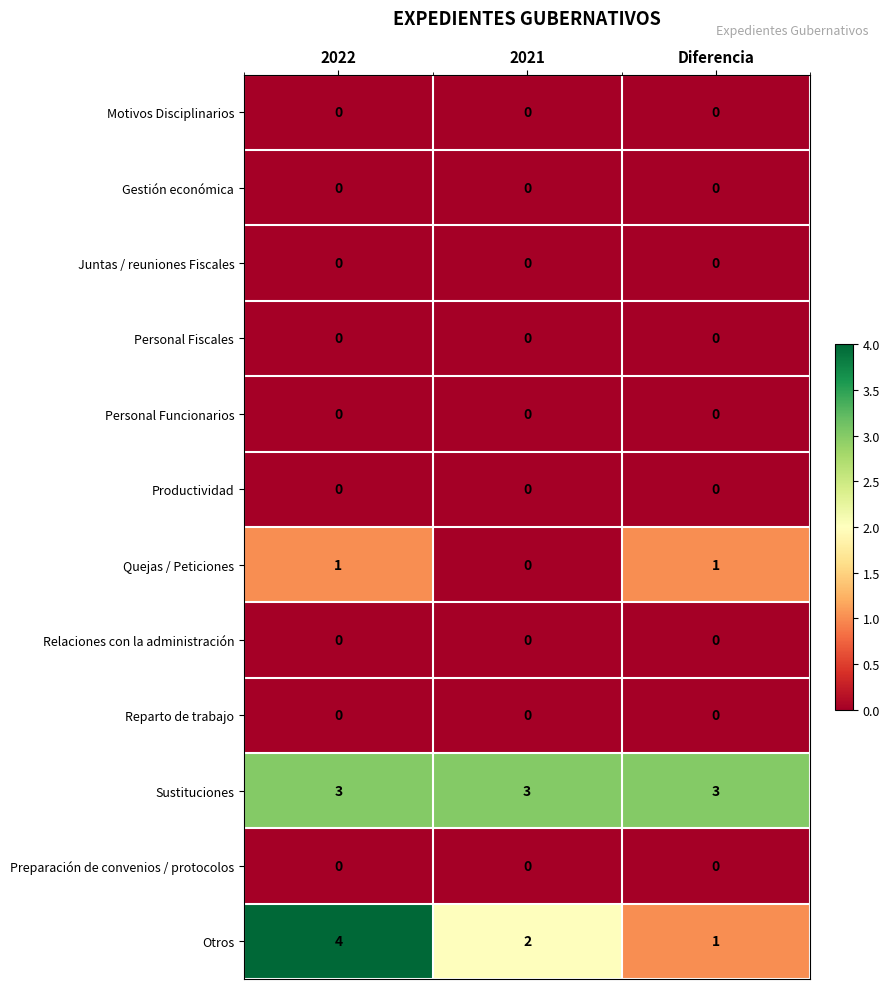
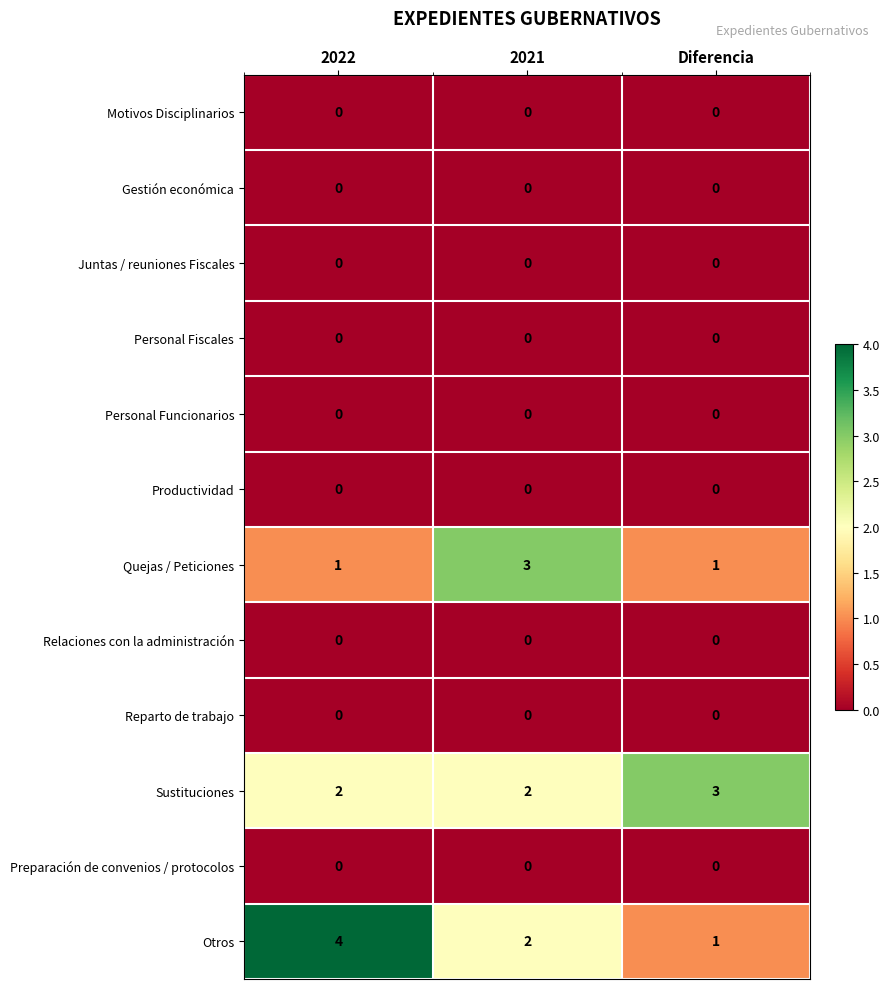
  {
    "Motivos Disciplinarios": {
      "2022": 0,
      "2021": 0,
      "Diferencia": 0
    },
    "Gestión económica": {
      "2022": 0,
      "2021": 0,
      "Diferencia": 0
    },
    "Juntas / reuniones Fiscales": {
      "2022": 0,
      "2021": 0,
      "Diferencia": 0
    },
    "Personal Fiscales": {
      "2022": 0,
      "2021": 0,
      "Diferencia": 0
    },
    "Personal Funcionarios": {
      "2022": 0,
      "2021": 0,
      "Diferencia": 0
    },
    "Productividad": {
      "2022": 0,
      "2021": 0,
      "Diferencia": 0
    },
    "Quejas / Peticiones": {
      "2022": 1,
-     "2021": 0,
+     "2021": 3,
      "Diferencia": 1
    },
    "Relaciones con la administración": {
      "2022": 0,
      "2021": 0,
      "Diferencia": 0
    },
    "Reparto de trabajo": {
      "2022": 0,
      "2021": 0,
      "Diferencia": 0
    },
    "Sustituciones": {
-     "2022": 3,
-     "2021": 3,
+     "2022": 2,
+     "2021": 2,
      "Diferencia": 3
    },
    "Preparación de convenios / protocolos": {
      "2022": 0,
      "2021": 0,
      "Diferencia": 0
    },
    "Otros": {
      "2022": 4,
      "2021": 2,
      "Diferencia": 1
    }
  }
